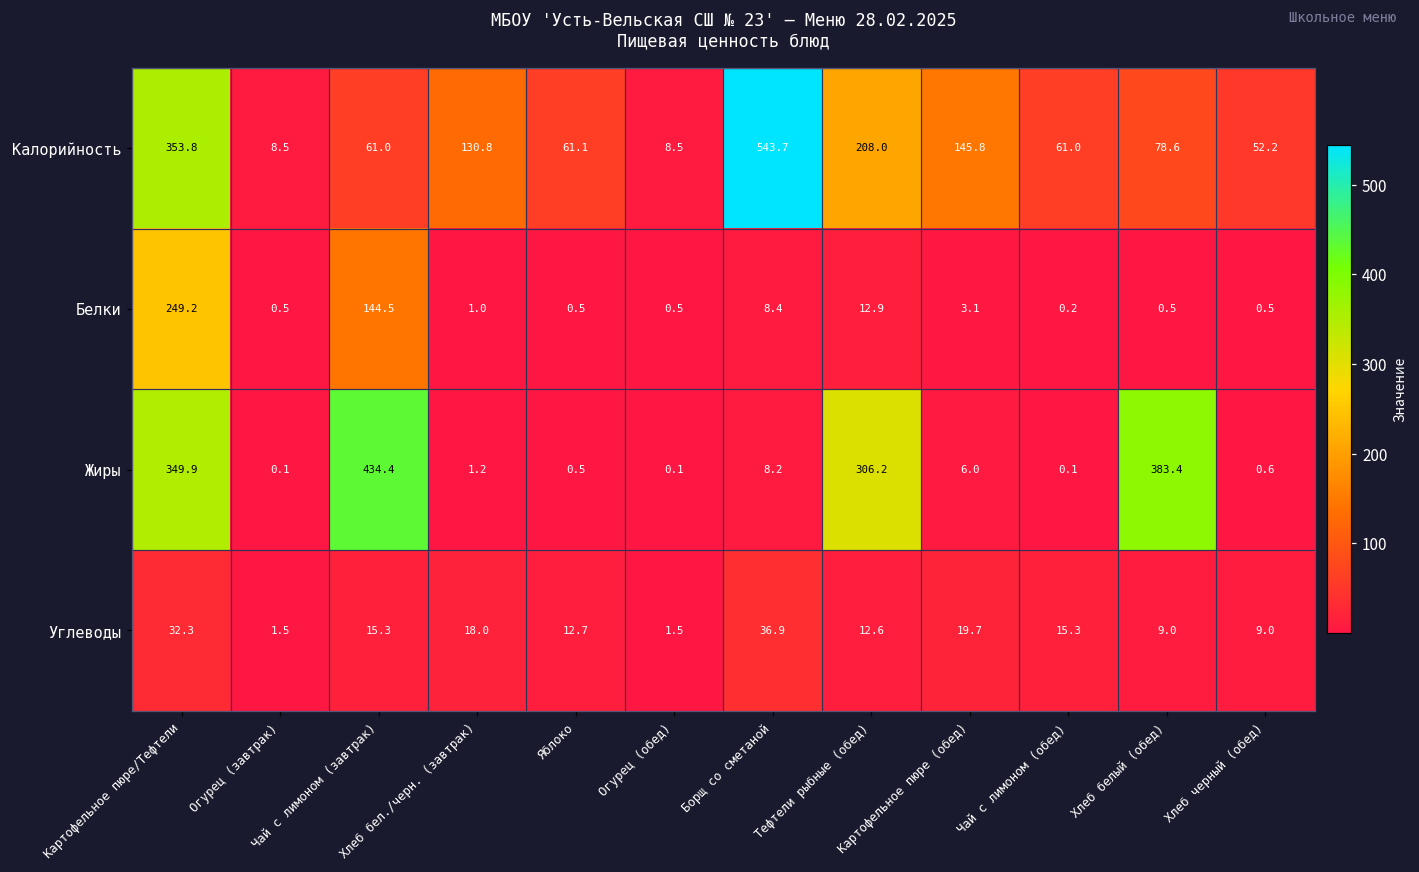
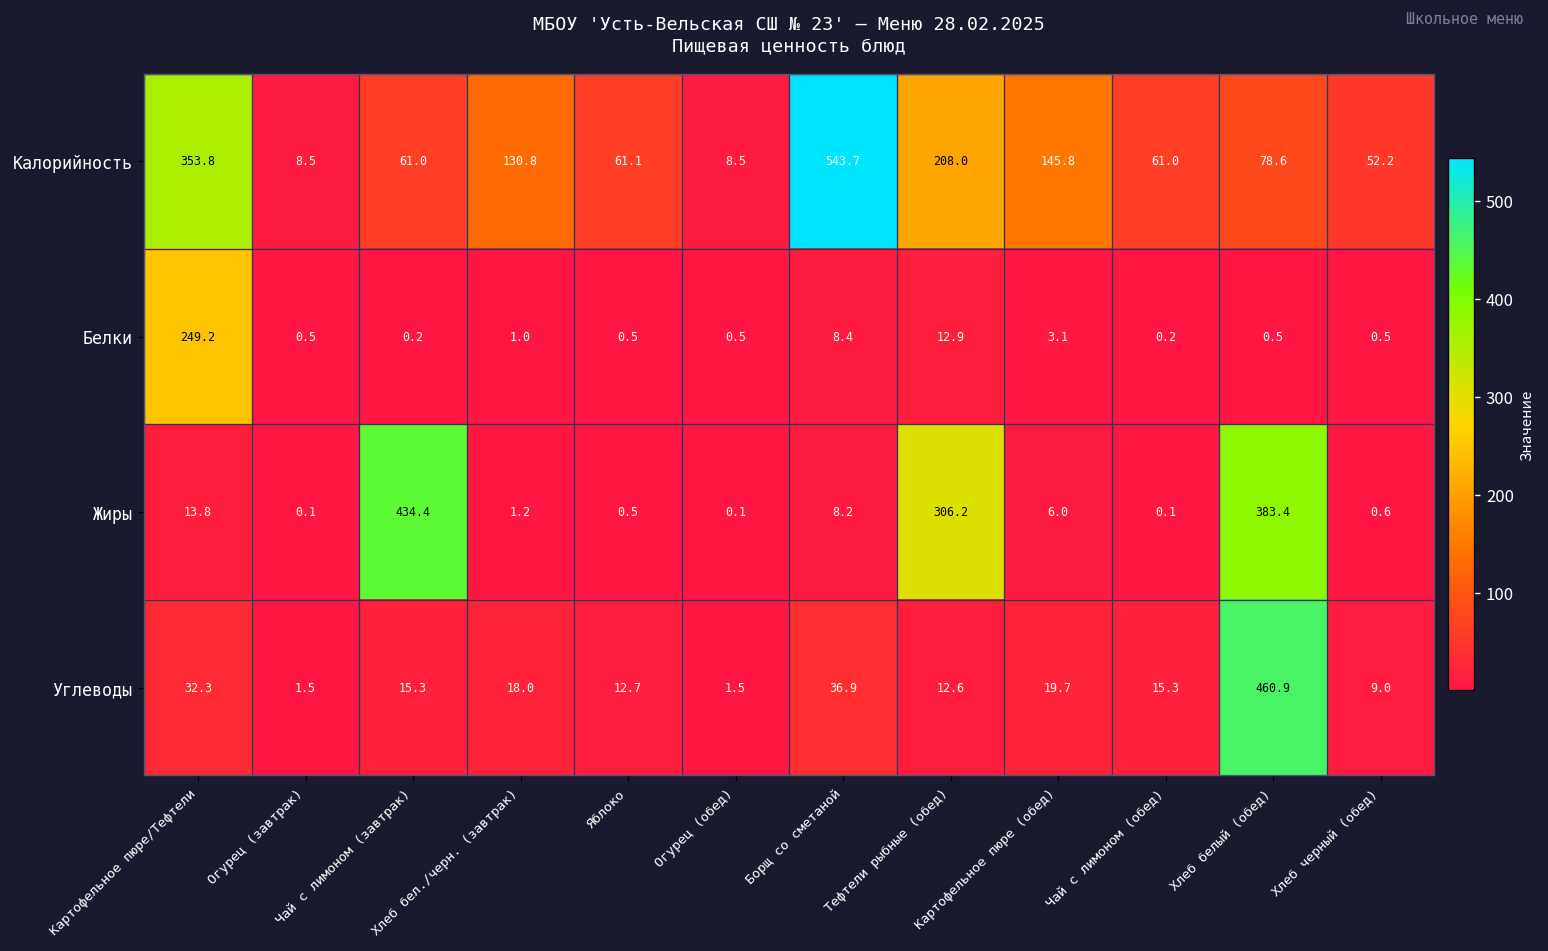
  {
    "Калорийность": {
      "Картофельное пюре/Тефтели": 353.8,
      "Огурец (завтрак)": 8.5,
      "Чай с лимоном (завтрак)": 61.0,
      "Хлеб бел./черн. (завтрак)": 130.8,
      "Яблоко": 61.1,
      "Огурец (обед)": 8.5,
      "Борщ со сметаной": 543.7,
      "Тефтели рыбные (обед)": 208.0,
      "Картофельное пюре (обед)": 145.8,
      "Чай с лимоном (обед)": 61.0,
      "Хлеб белый (обед)": 78.6,
      "Хлеб черный (обед)": 52.2
    },
    "Белки": {
      "Картофельное пюре/Тефтели": 249.2,
      "Огурец (завтрак)": 0.5,
-     "Чай с лимоном (завтрак)": 144.5,
+     "Чай с лимоном (завтрак)": 0.2,
      "Хлеб бел./черн. (завтрак)": 1.0,
      "Яблоко": 0.5,
      "Огурец (обед)": 0.5,
      "Борщ со сметаной": 8.4,
      "Тефтели рыбные (обед)": 12.9,
      "Картофельное пюре (обед)": 3.1,
      "Чай с лимоном (обед)": 0.2,
      "Хлеб белый (обед)": 0.5,
      "Хлеб черный (обед)": 0.5
    },
    "Жиры": {
-     "Картофельное пюре/Тефтели": 349.9,
+     "Картофельное пюре/Тефтели": 13.8,
      "Огурец (завтрак)": 0.1,
      "Чай с лимоном (завтрак)": 434.4,
      "Хлеб бел./черн. (завтрак)": 1.2,
      "Яблоко": 0.5,
      "Огурец (обед)": 0.1,
      "Борщ со сметаной": 8.2,
      "Тефтели рыбные (обед)": 306.2,
      "Картофельное пюре (обед)": 6.0,
      "Чай с лимоном (обед)": 0.1,
      "Хлеб белый (обед)": 383.4,
      "Хлеб черный (обед)": 0.6
    },
    "Углеводы": {
      "Картофельное пюре/Тефтели": 32.3,
      "Огурец (завтрак)": 1.5,
      "Чай с лимоном (завтрак)": 15.3,
      "Хлеб бел./черн. (завтрак)": 18.0,
      "Яблоко": 12.7,
      "Огурец (обед)": 1.5,
      "Борщ со сметаной": 36.9,
      "Тефтели рыбные (обед)": 12.6,
      "Картофельное пюре (обед)": 19.7,
      "Чай с лимоном (обед)": 15.3,
-     "Хлеб белый (обед)": 9.0,
+     "Хлеб белый (обед)": 460.9,
      "Хлеб черный (обед)": 9.0
    }
  }
